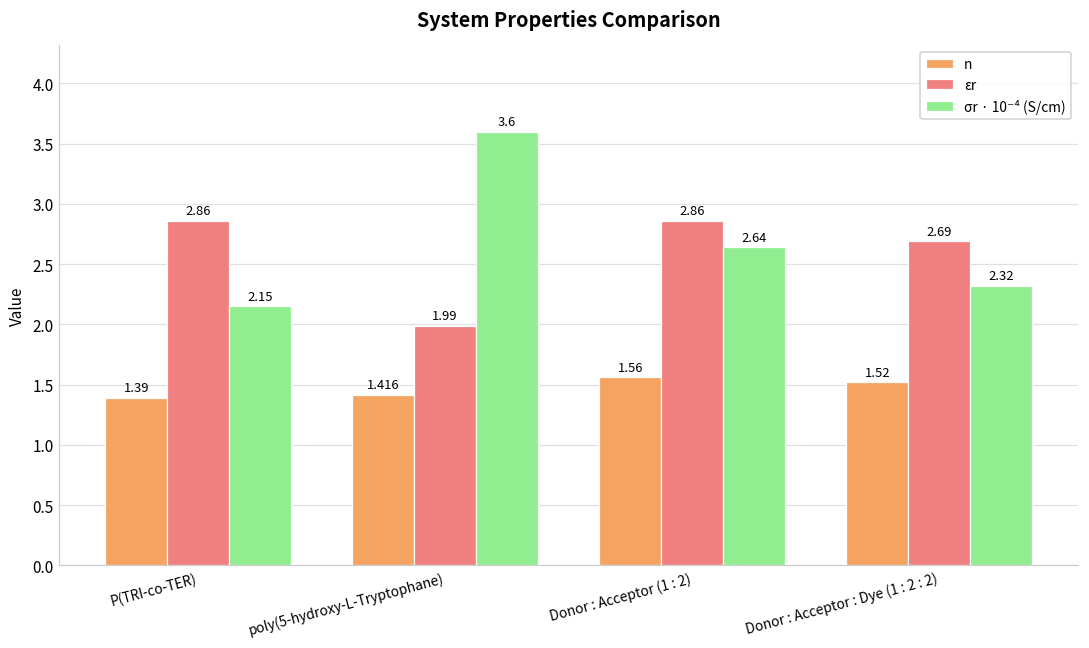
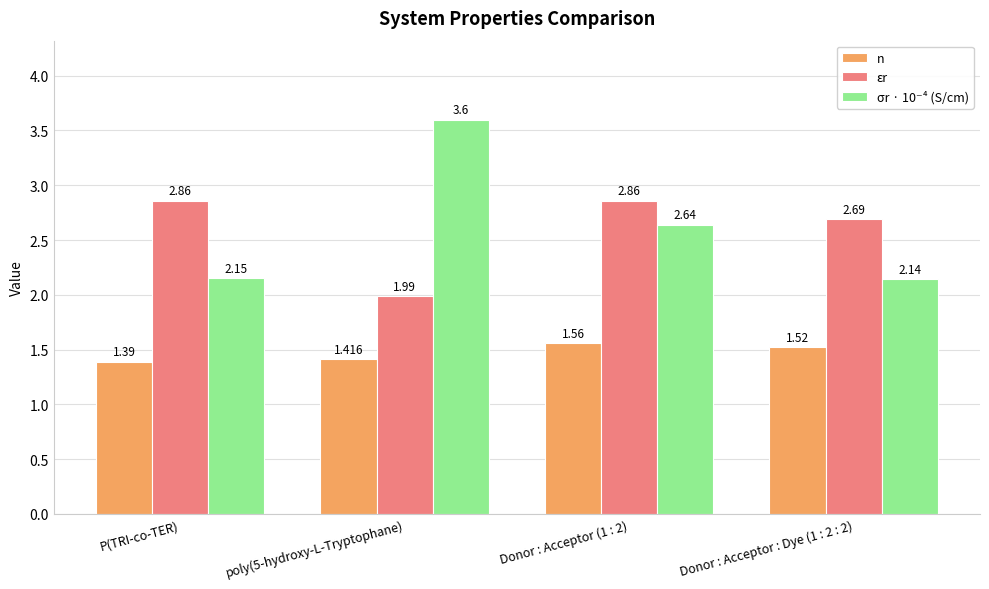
  {
    "σr · 10⁻⁴ (S/cm)": {
      "P(TRI-co-TER)": 2.15,
      "poly(5-hydroxy-L-Tryptophane)": 3.6,
      "Donor : Acceptor (1 : 2)": 2.64,
-     "Donor : Acceptor : Dye (1 : 2 : 2)": 2.32
+     "Donor : Acceptor : Dye (1 : 2 : 2)": 2.14
    }
  }
